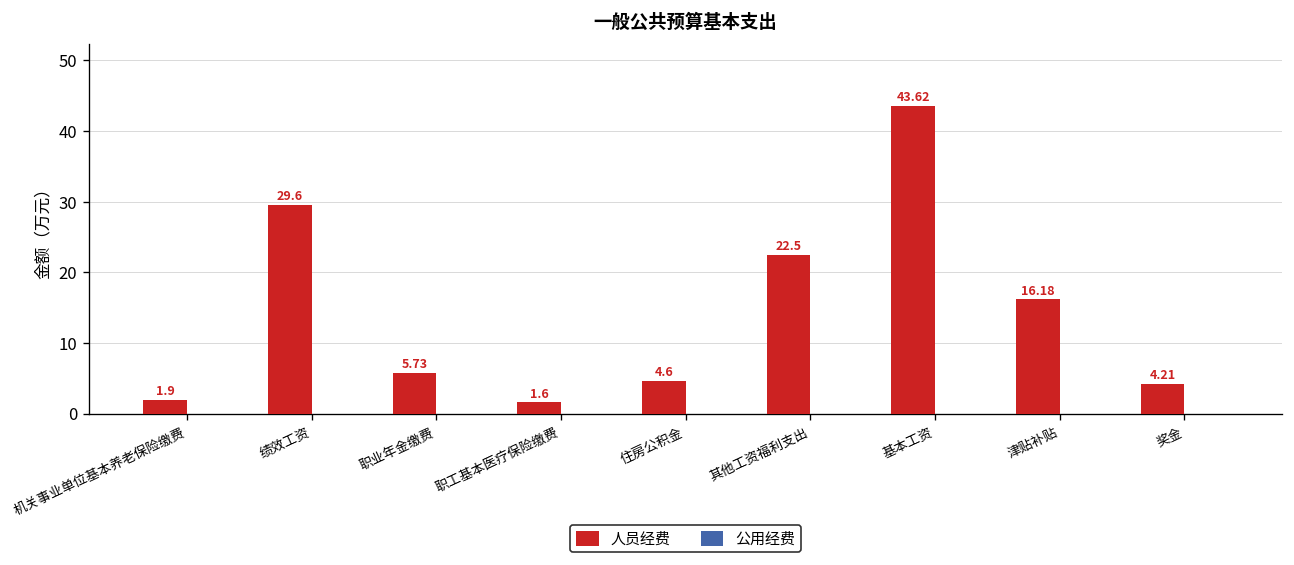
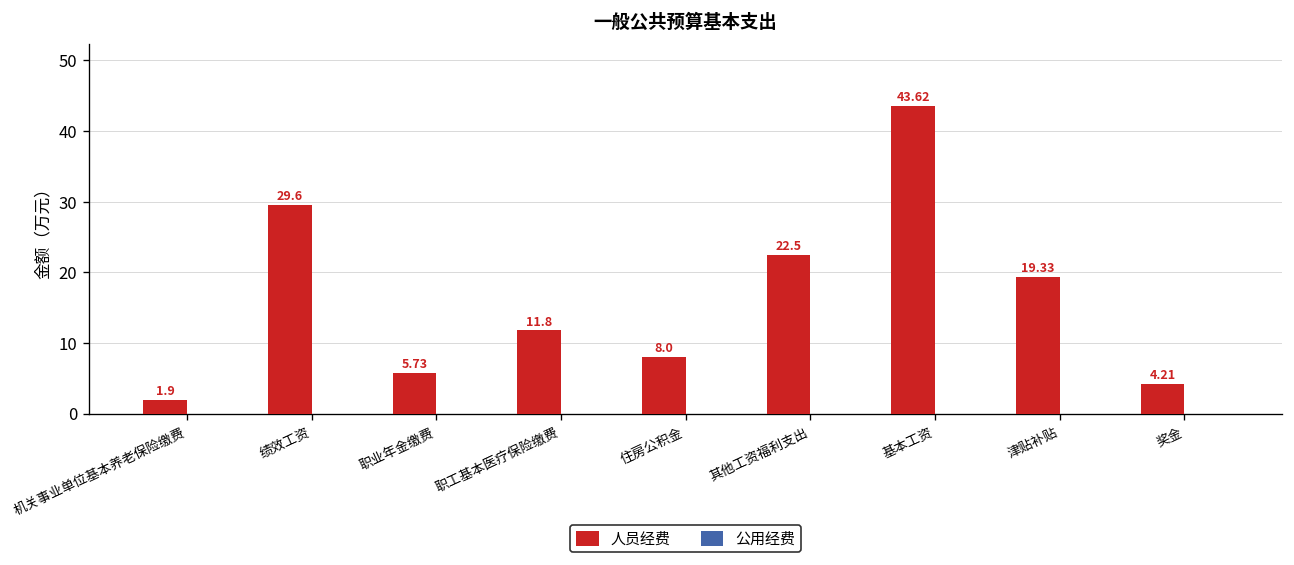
  {
    "人员经费": {
      "机关事业单位基本养老保险缴费": 1.9,
      "绩效工资": 29.6,
      "职业年金缴费": 5.73,
-     "职工基本医疗保险缴费": 1.6,
-     "住房公积金": 4.6,
+     "职工基本医疗保险缴费": 11.8,
+     "住房公积金": 8.0,
      "其他工资福利支出": 22.5,
      "基本工资": 43.62,
-     "津贴补贴": 16.18,
+     "津贴补贴": 19.33,
      "奖金": 4.21
    },
    "公用经费": {
      "机关事业单位基本养老保险缴费": 0,
      "绩效工资": 0,
      "职业年金缴费": 0,
      "职工基本医疗保险缴费": 0,
      "住房公积金": 0,
      "其他工资福利支出": 0,
      "基本工资": 0,
      "津贴补贴": 0,
      "奖金": 0
    }
  }
